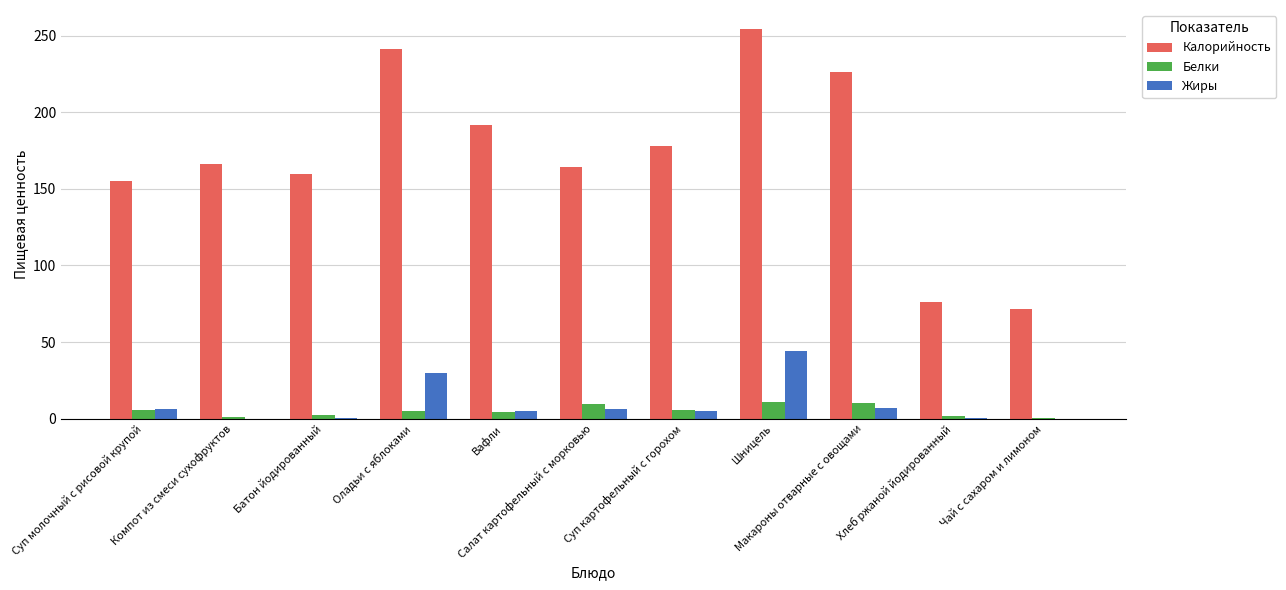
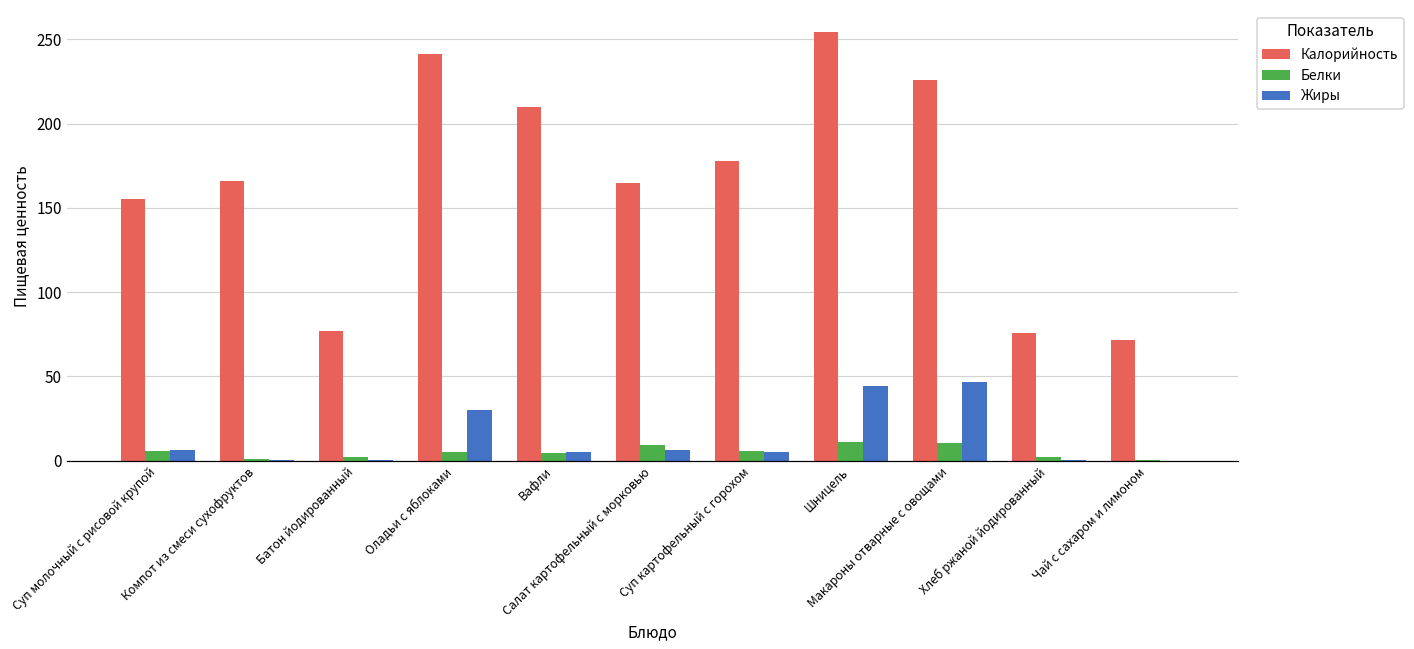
  {
    "Калорийность": {
      "Суп молочный с рисовой крупой": 155,
      "Компот из смеси сухофруктов": 166,
-     "Батон йодированный": 160,
+     "Батон йодированный": 77,
      "Оладьи с яблоками": 241,
-     "Вафли": 191,
+     "Вафли": 210,
      "Салат картофельный с морковью": 165,
      "Суп картофельный с горохом": 178,
      "Шницель": 254,
      "Макароны отварные с овощами": 226,
      "Хлеб ржаной йодированный": 76,
      "Чай с сахаром и лимоном": 71
    },
    "Белки": {
      "Суп молочный с рисовой крупой": 6,
      "Батон йодированный": 2,
      "Оладьи с яблоками": 5,
      "Вафли": 4,
      "Салат картофельный с морковью": 9,
      "Суп картофельный с горохом": 5,
      "Шницель": 11,
      "Макароны отварные с овощами": 10,
      "Хлеб ржаной йодированный": 2
    },
    "Жиры": {
      "Суп молочный с рисовой крупой": 6,
      "Оладьи с яблоками": 30,
      "Вафли": 5,
      "Салат картофельный с морковью": 6,
      "Суп картофельный с горохом": 5,
      "Шницель": 44,
-     "Макароны отварные с овощами": 7
+     "Макароны отварные с овощами": 46
    }
  }
